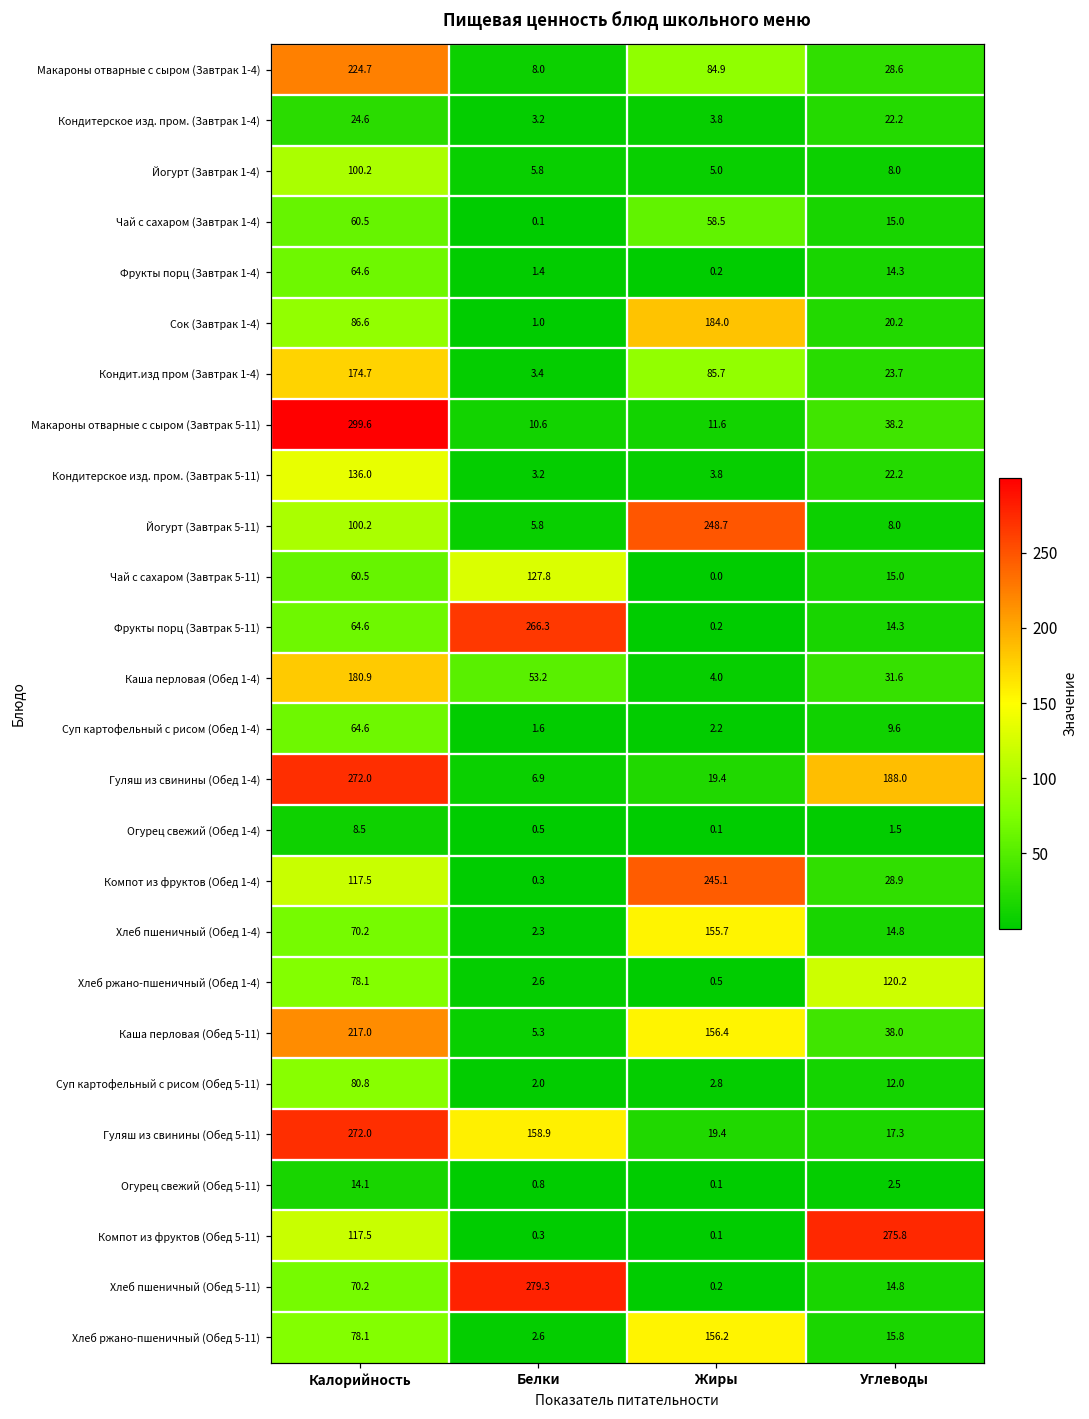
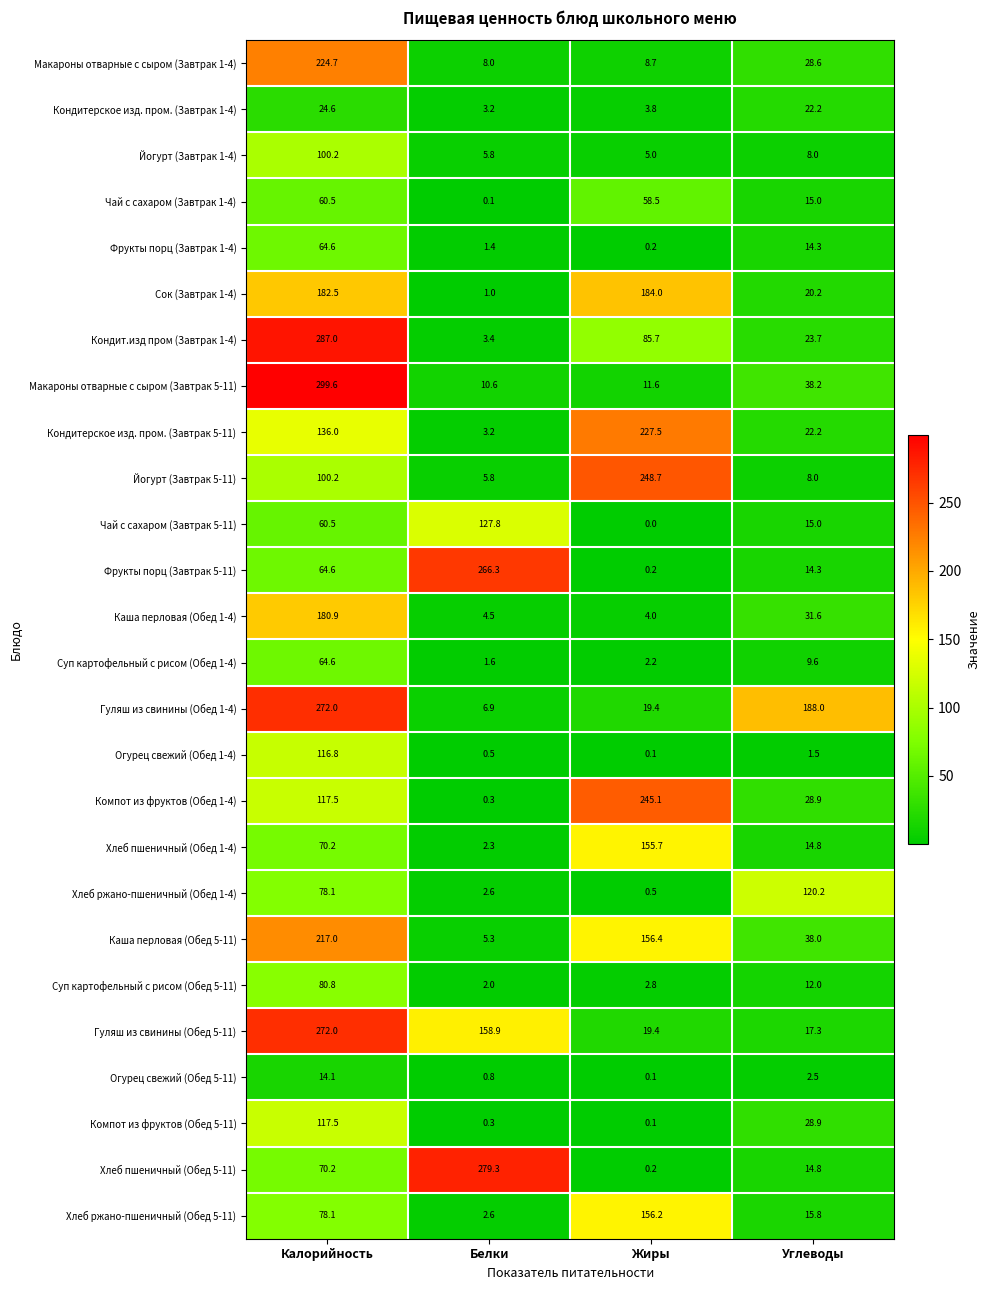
  {
    "Макароны отварные с сыром (Завтрак 1-4)": {
      "Калорийность": 224.7,
      "Белки": 8.0,
-     "Жиры": 84.9,
+     "Жиры": 8.7,
      "Углеводы": 28.6
    },
    "Кондитерское изд. пром. (Завтрак 1-4)": {
      "Калорийность": 24.6,
      "Белки": 3.2,
      "Жиры": 3.8,
      "Углеводы": 22.2
    },
    "Йогурт (Завтрак 1-4)": {
      "Калорийность": 100.2,
      "Белки": 5.8,
      "Жиры": 5.0,
      "Углеводы": 8.0
    },
    "Чай с сахаром (Завтрак 1-4)": {
      "Калорийность": 60.5,
      "Белки": 0.1,
      "Жиры": 58.5,
      "Углеводы": 15.0
    },
    "Фрукты порц (Завтрак 1-4)": {
      "Калорийность": 64.6,
      "Белки": 1.4,
      "Жиры": 0.2,
      "Углеводы": 14.3
    },
    "Сок (Завтрак 1-4)": {
-     "Калорийность": 86.6,
+     "Калорийность": 182.5,
      "Белки": 1.0,
      "Жиры": 184.0,
      "Углеводы": 20.2
    },
    "Кондит.изд пром (Завтрак 1-4)": {
-     "Калорийность": 174.7,
+     "Калорийность": 287.0,
      "Белки": 3.4,
      "Жиры": 85.7,
      "Углеводы": 23.7
    },
    "Макароны отварные с сыром (Завтрак 5-11)": {
      "Калорийность": 299.6,
      "Белки": 10.6,
      "Жиры": 11.6,
      "Углеводы": 38.2
    },
    "Кондитерское изд. пром. (Завтрак 5-11)": {
      "Калорийность": 136.0,
      "Белки": 3.2,
-     "Жиры": 3.8,
+     "Жиры": 227.5,
      "Углеводы": 22.2
    },
    "Йогурт (Завтрак 5-11)": {
      "Калорийность": 100.2,
      "Белки": 5.8,
      "Жиры": 248.7,
      "Углеводы": 8.0
    },
    "Чай с сахаром (Завтрак 5-11)": {
      "Калорийность": 60.5,
      "Белки": 127.8,
      "Жиры": 0.0,
      "Углеводы": 15.0
    },
    "Фрукты порц (Завтрак 5-11)": {
      "Калорийность": 64.6,
      "Белки": 266.3,
      "Жиры": 0.2,
      "Углеводы": 14.3
    },
    "Каша перловая (Обед 1-4)": {
      "Калорийность": 180.9,
-     "Белки": 53.2,
+     "Белки": 4.5,
      "Жиры": 4.0,
      "Углеводы": 31.6
    },
    "Суп картофельный с рисом (Обед 1-4)": {
      "Калорийность": 64.6,
      "Белки": 1.6,
      "Жиры": 2.2,
      "Углеводы": 9.6
    },
    "Гуляш из свинины (Обед 1-4)": {
      "Калорийность": 272.0,
      "Белки": 6.9,
      "Жиры": 19.4,
      "Углеводы": 188.0
    },
    "Огурец свежий (Обед 1-4)": {
-     "Калорийность": 8.5,
+     "Калорийность": 116.8,
      "Белки": 0.5,
      "Жиры": 0.1,
      "Углеводы": 1.5
    },
    "Компот из фруктов (Обед 1-4)": {
      "Калорийность": 117.5,
      "Белки": 0.3,
      "Жиры": 245.1,
      "Углеводы": 28.9
    },
    "Хлеб пшеничный (Обед 1-4)": {
      "Калорийность": 70.2,
      "Белки": 2.3,
      "Жиры": 155.7,
      "Углеводы": 14.8
    },
    "Хлеб ржано-пшеничный (Обед 1-4)": {
      "Калорийность": 78.1,
      "Белки": 2.6,
      "Жиры": 0.5,
      "Углеводы": 120.2
    },
    "Каша перловая (Обед 5-11)": {
      "Калорийность": 217.0,
      "Белки": 5.3,
      "Жиры": 156.4,
      "Углеводы": 38.0
    },
    "Суп картофельный с рисом (Обед 5-11)": {
      "Калорийность": 80.8,
      "Белки": 2.0,
      "Жиры": 2.8,
      "Углеводы": 12.0
    },
    "Гуляш из свинины (Обед 5-11)": {
      "Калорийность": 272.0,
      "Белки": 158.9,
      "Жиры": 19.4,
      "Углеводы": 17.3
    },
    "Огурец свежий (Обед 5-11)": {
      "Калорийность": 14.1,
      "Белки": 0.8,
      "Жиры": 0.1,
      "Углеводы": 2.5
    },
    "Компот из фруктов (Обед 5-11)": {
      "Калорийность": 117.5,
      "Белки": 0.3,
      "Жиры": 0.1,
-     "Углеводы": 275.8
+     "Углеводы": 28.9
    },
    "Хлеб пшеничный (Обед 5-11)": {
      "Калорийность": 70.2,
      "Белки": 279.3,
      "Жиры": 0.2,
      "Углеводы": 14.8
    },
    "Хлеб ржано-пшеничный (Обед 5-11)": {
      "Калорийность": 78.1,
      "Белки": 2.6,
      "Жиры": 156.2,
      "Углеводы": 15.8
    }
  }
